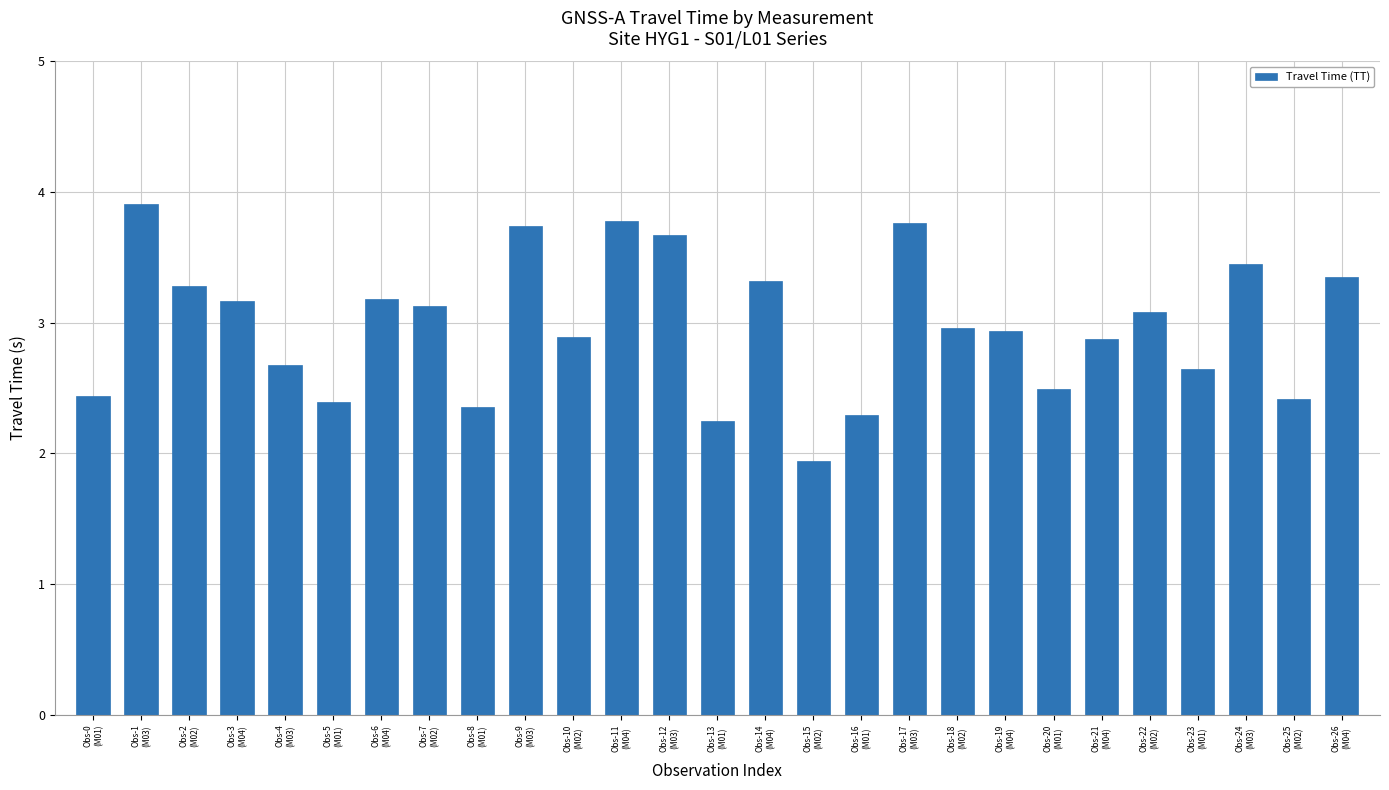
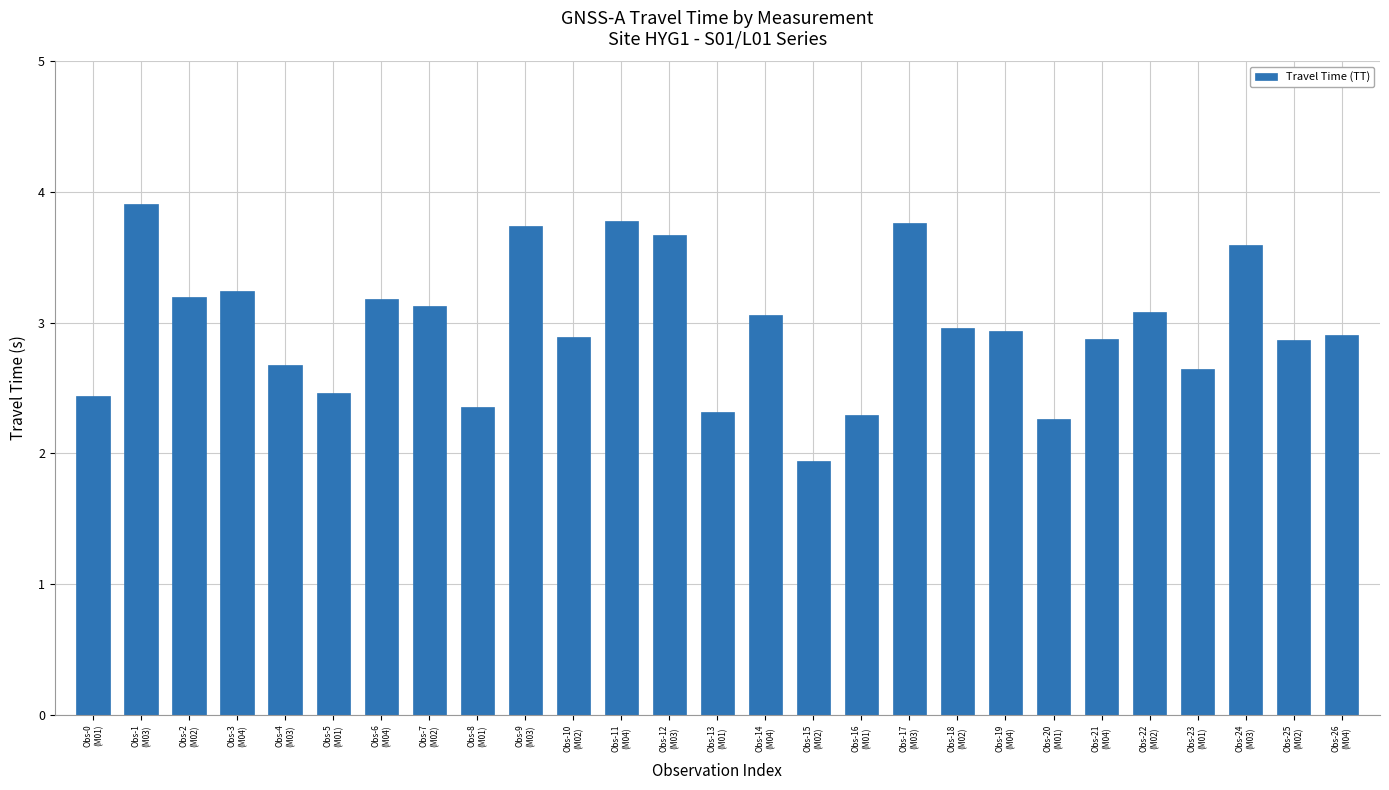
  {
    "Obs-0 (M01)": 2.44,
    "Obs-1 (M03)": 3.91,
-   "Obs-2 (M02)": 3.28,
-   "Obs-3 (M04)": 3.17,
+   "Obs-2 (M02)": 3.19,
+   "Obs-3 (M04)": 3.25,
    "Obs-4 (M03)": 2.68,
-   "Obs-5 (M01)": 2.39,
+   "Obs-5 (M01)": 2.47,
    "Obs-6 (M04)": 3.18,
    "Obs-7 (M02)": 3.13,
    "Obs-8 (M01)": 2.36,
    "Obs-9 (M03)": 3.74,
    "Obs-10 (M02)": 2.89,
    "Obs-11 (M04)": 3.78,
    "Obs-12 (M03)": 3.67,
-   "Obs-13 (M01)": 2.25,
-   "Obs-14 (M04)": 3.32,
+   "Obs-13 (M01)": 2.32,
+   "Obs-14 (M04)": 3.06,
    "Obs-15 (M02)": 1.94,
    "Obs-16 (M01)": 2.29,
    "Obs-17 (M03)": 3.76,
    "Obs-18 (M02)": 2.96,
    "Obs-19 (M04)": 2.94,
-   "Obs-20 (M01)": 2.49,
+   "Obs-20 (M01)": 2.26,
    "Obs-21 (M04)": 2.87,
    "Obs-22 (M02)": 3.08,
    "Obs-23 (M01)": 2.64,
-   "Obs-24 (M03)": 3.45,
-   "Obs-25 (M02)": 2.42,
-   "Obs-26 (M04)": 3.35
+   "Obs-24 (M03)": 3.60,
+   "Obs-25 (M02)": 2.87,
+   "Obs-26 (M04)": 2.90
  }
